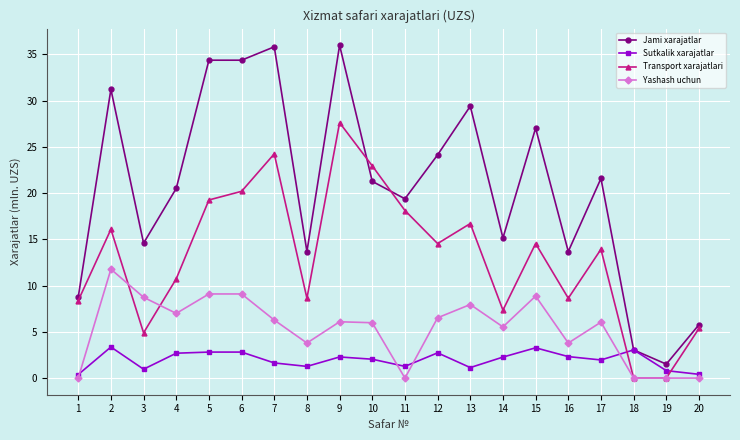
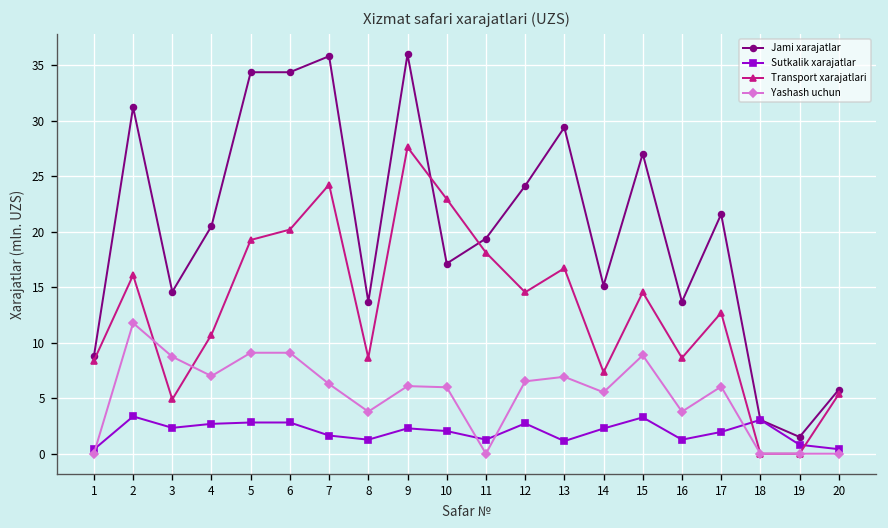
  {
    "Jami xarajatlar": {
      "1": 9,
      "2": 31,
      "3": 15,
      "4": 21,
      "5": 34,
      "6": 34,
      "7": 36,
      "8": 14,
      "9": 36,
-     "10": 21,
+     "10": 17,
      "11": 19,
      "12": 24,
      "13": 29,
      "14": 15,
      "15": 27,
      "16": 14,
      "17": 22,
      "19": 2,
      "20": 6
    },
    "Sutkalik xarajatlar": {
      "1": 0,
      "2": 3,
-     "3": 1,
+     "3": 2,
      "4": 3,
      "5": 3,
      "6": 3,
      "7": 2,
      "8": 1,
      "9": 2,
      "10": 2,
      "11": 1,
      "12": 3,
      "13": 1,
      "14": 2,
      "15": 3,
-     "16": 2,
+     "16": 1,
      "17": 2,
      "19": 1,
      "20": 0
    },
    "Transport xarajatlari": {
      "1": 8,
      "2": 16,
      "3": 5,
      "4": 11,
      "5": 19,
      "6": 20,
      "7": 24,
      "8": 9,
      "9": 28,
      "10": 23,
      "11": 18,
      "12": 15,
      "13": 17,
      "14": 7,
      "15": 15,
      "16": 9,
-     "17": 14,
+     "17": 13,
      "20": 5
    },
    "Yashash uchun": {
      "1": 0,
      "2": 12,
      "3": 9,
      "4": 7,
      "5": 9,
      "6": 9,
      "7": 6,
      "8": 4,
      "9": 6,
      "10": 6,
      "11": 0,
      "12": 7,
-     "13": 8,
+     "13": 7,
      "14": 6,
      "15": 9,
      "16": 4,
      "17": 6,
      "20": 0
    }
  }
